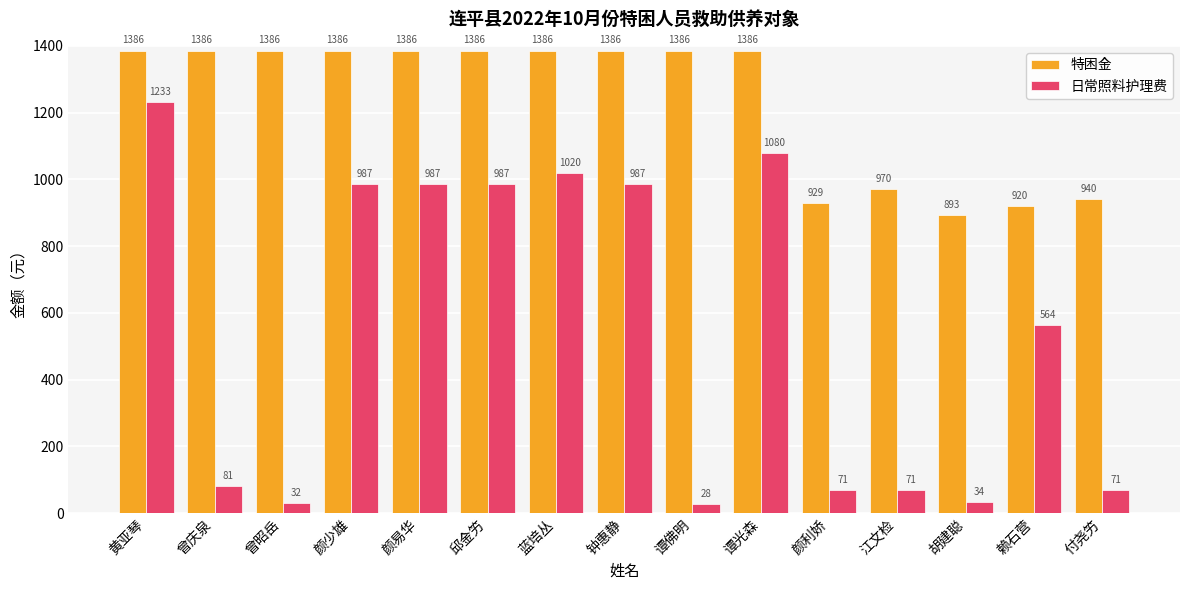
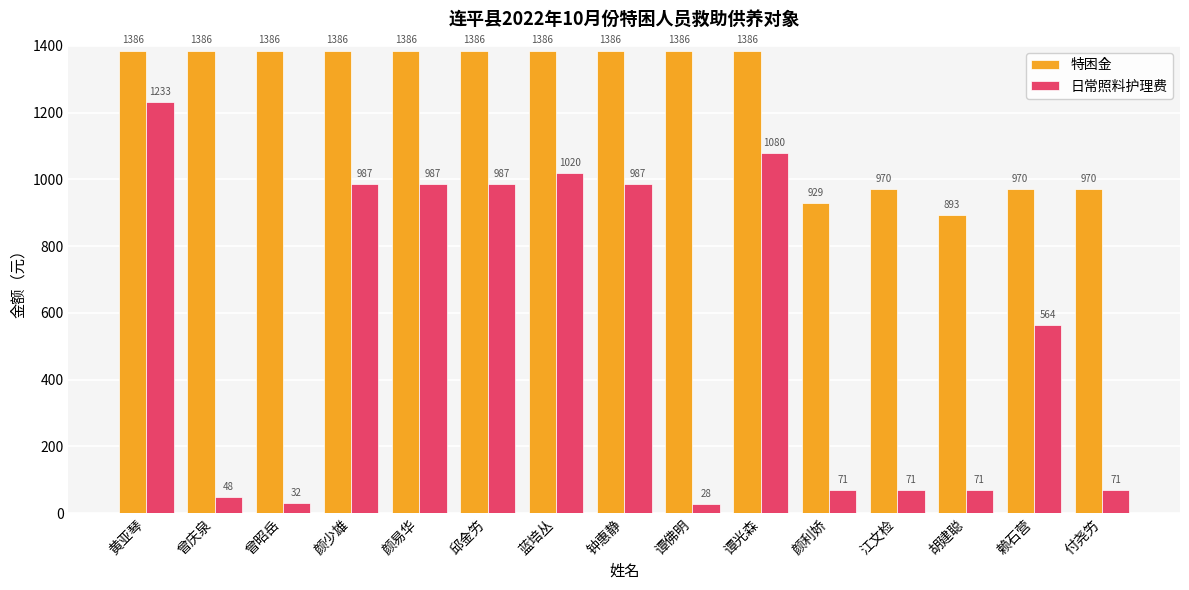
  {
    "特困金": {
      "黄亚琴": 1386,
      "曾庆泉": 1386,
      "曾昭岳": 1386,
      "颜少雄": 1386,
      "颜易华": 1386,
      "邱金竻": 1386,
      "蓝培丛": 1386,
      "钟惠静": 1386,
      "谭佛明": 1386,
      "谭光森": 1386,
      "颜利娇": 929,
      "江文检": 970,
      "胡建聪": 893,
-     "赖石营": 920,
-     "付尧竻": 940
+     "赖石营": 970,
+     "付尧竻": 970
    },
    "日常照料护理费": {
      "黄亚琴": 1233,
-     "曾庆泉": 81,
+     "曾庆泉": 48,
      "曾昭岳": 32,
      "颜少雄": 987,
      "颜易华": 987,
      "邱金竻": 987,
      "蓝培丛": 1020,
      "钟惠静": 987,
      "谭佛明": 28,
      "谭光森": 1080,
      "颜利娇": 71,
      "江文检": 71,
-     "胡建聪": 34,
+     "胡建聪": 71,
      "赖石营": 564,
      "付尧竻": 71
    }
  }
